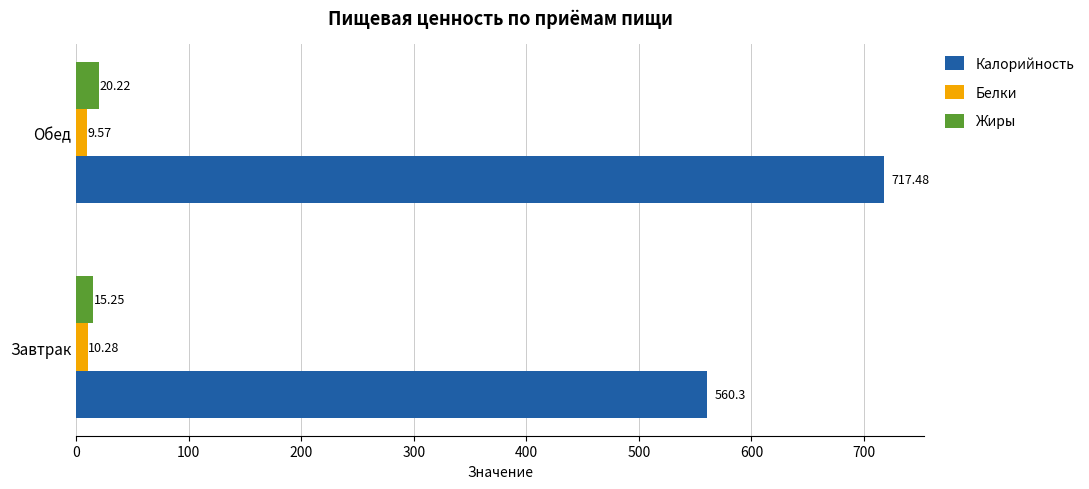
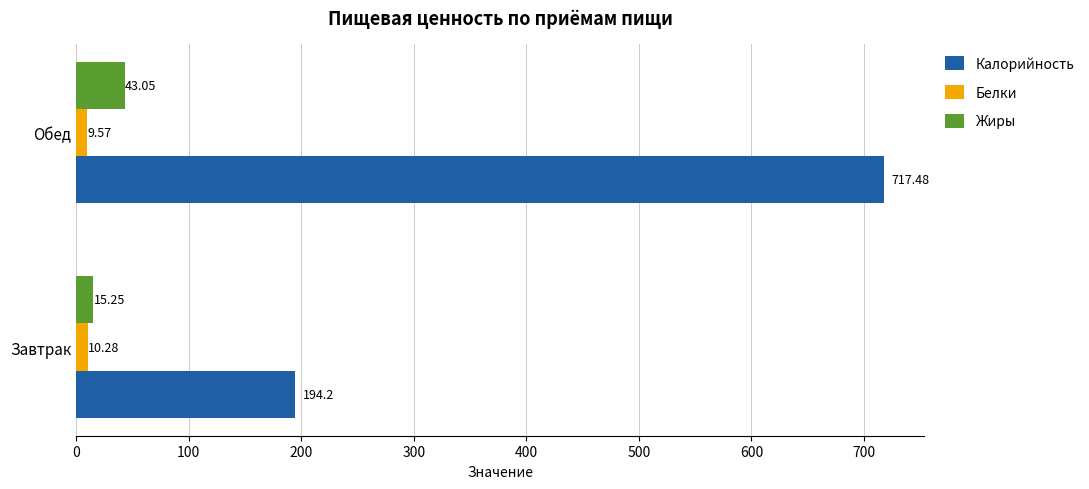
  {
    "Калорийность": {
      "Обед": 717.48,
-     "Завтрак": 560.3
+     "Завтрак": 194.2
    },
    "Белки": {
      "Обед": 9.57,
      "Завтрак": 10.28
    },
    "Жиры": {
-     "Обед": 20.22,
+     "Обед": 43.05,
      "Завтрак": 15.25
    }
  }
